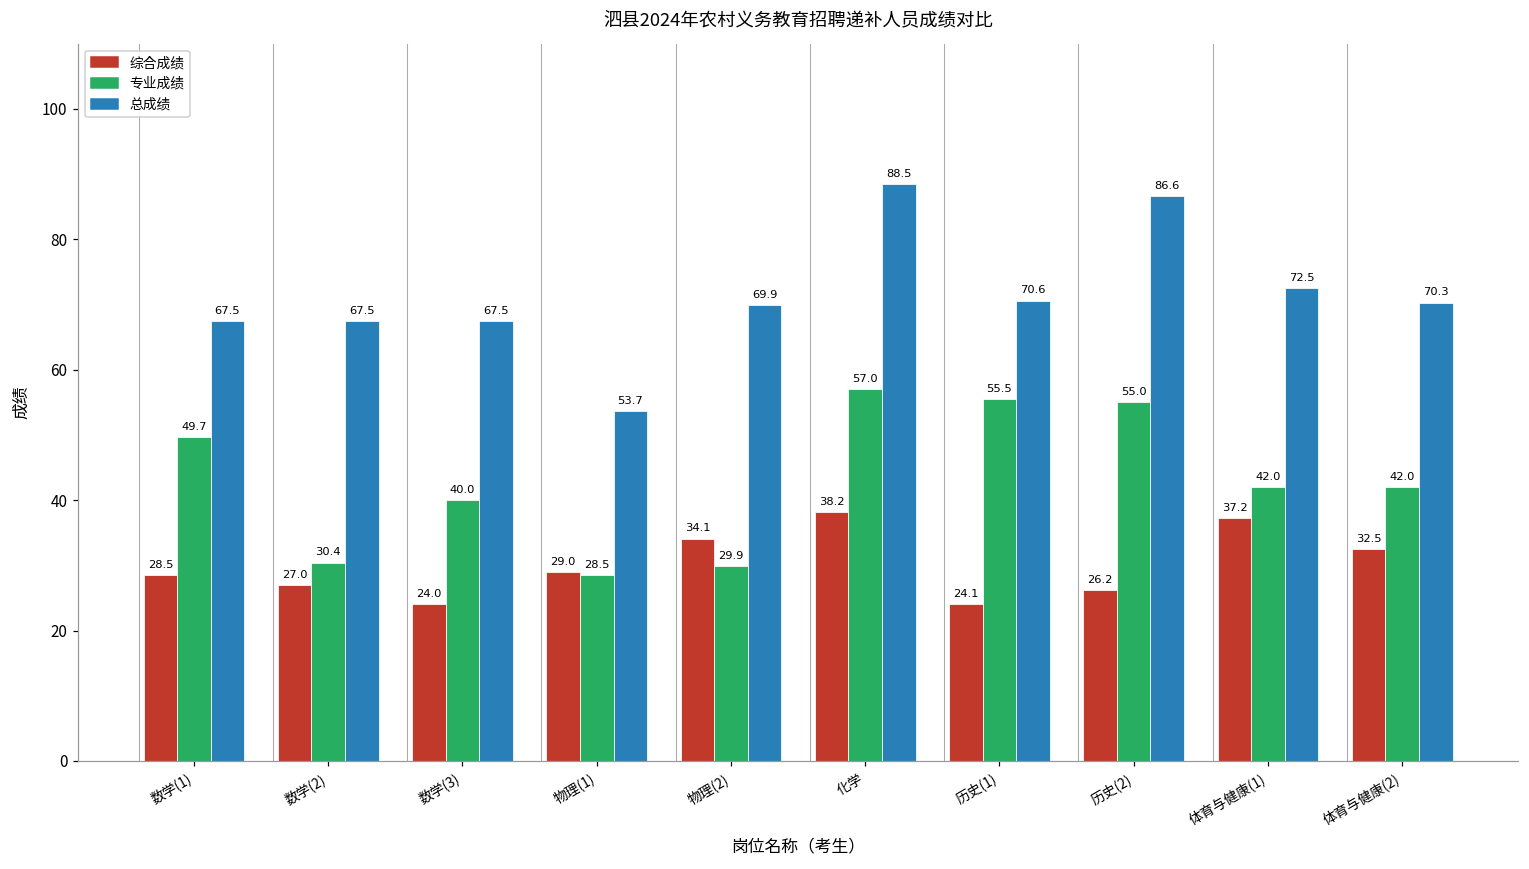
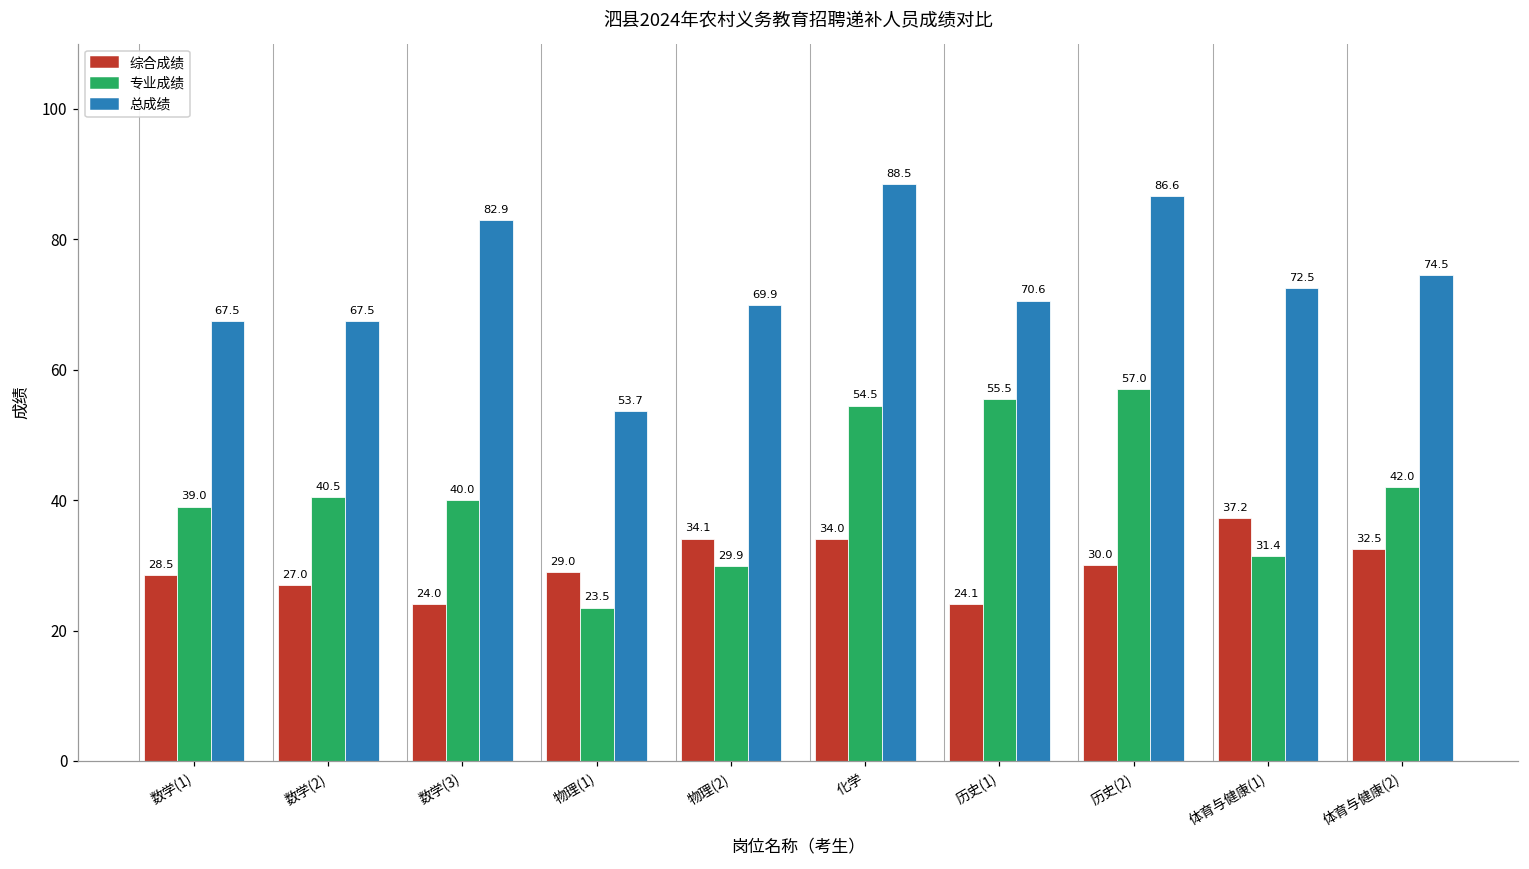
  {
    "综合成绩": {
      "数学(1)": 28.5,
      "数学(2)": 27.0,
      "数学(3)": 24.0,
      "物理(1)": 29.0,
      "物理(2)": 34.1,
-     "化学": 38.2,
+     "化学": 34.0,
      "历史(1)": 24.1,
-     "历史(2)": 26.2,
+     "历史(2)": 30.0,
      "体育与健康(1)": 37.2,
      "体育与健康(2)": 32.5
    },
    "专业成绩": {
-     "数学(1)": 49.7,
-     "数学(2)": 30.4,
+     "数学(1)": 39.0,
+     "数学(2)": 40.5,
      "数学(3)": 40.0,
-     "物理(1)": 28.5,
+     "物理(1)": 23.5,
      "物理(2)": 29.9,
-     "化学": 57.0,
+     "化学": 54.5,
      "历史(1)": 55.5,
-     "历史(2)": 55.0,
-     "体育与健康(1)": 42.0,
+     "历史(2)": 57.0,
+     "体育与健康(1)": 31.4,
      "体育与健康(2)": 42.0
    },
    "总成绩": {
      "数学(1)": 67.5,
      "数学(2)": 67.5,
-     "数学(3)": 67.5,
+     "数学(3)": 82.9,
      "物理(1)": 53.7,
      "物理(2)": 69.9,
      "化学": 88.5,
      "历史(1)": 70.6,
      "历史(2)": 86.6,
      "体育与健康(1)": 72.5,
-     "体育与健康(2)": 70.3
+     "体育与健康(2)": 74.5
    }
  }
